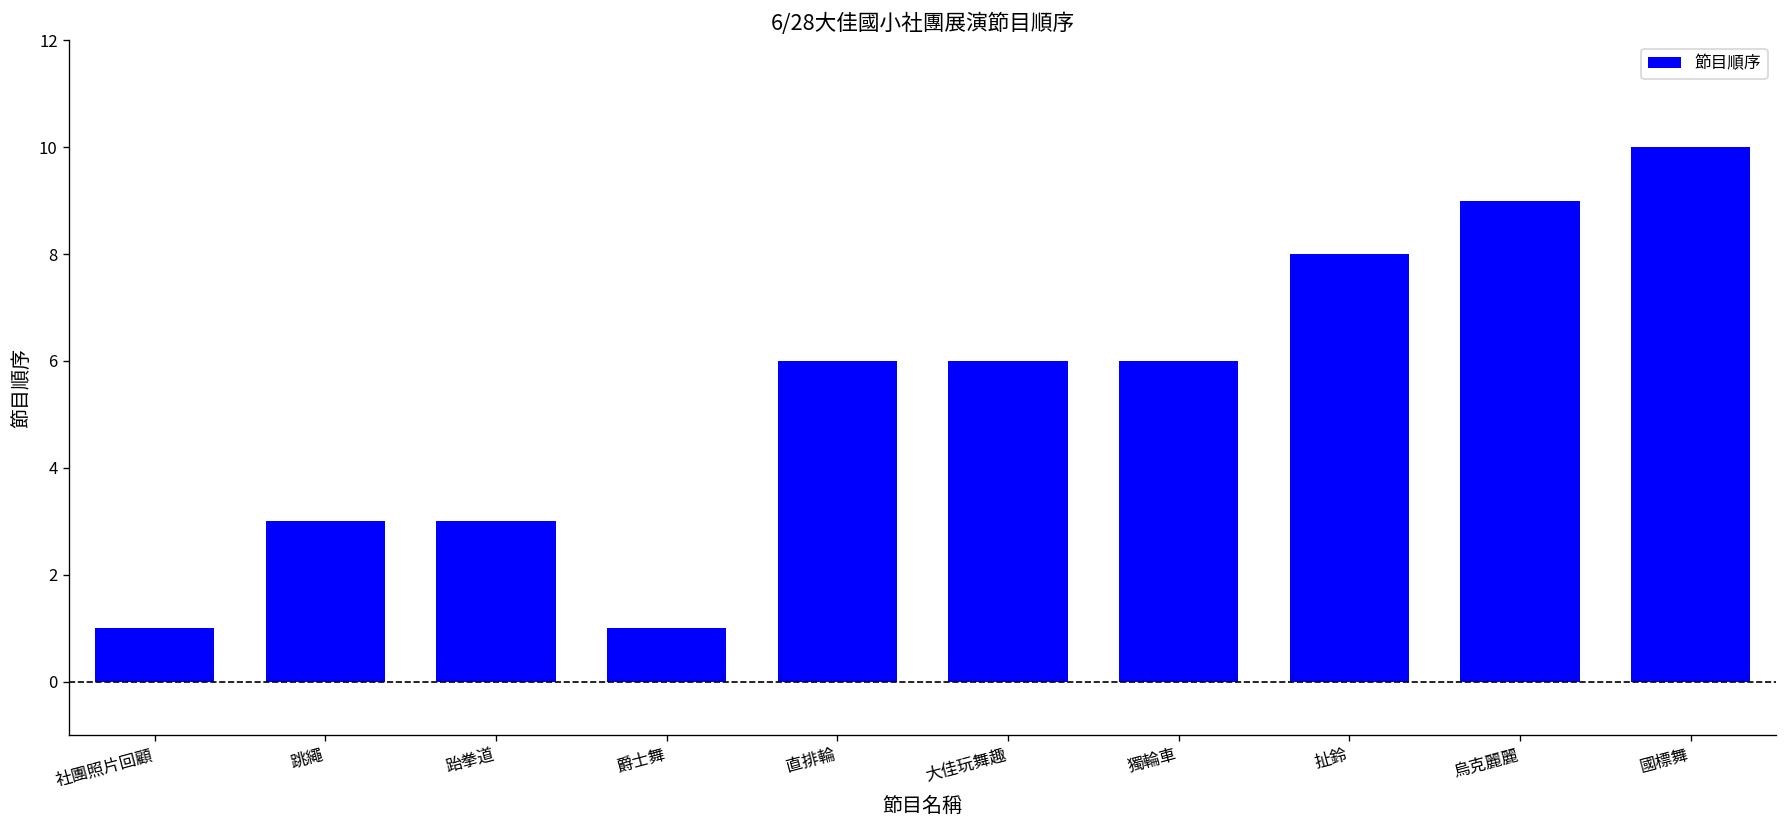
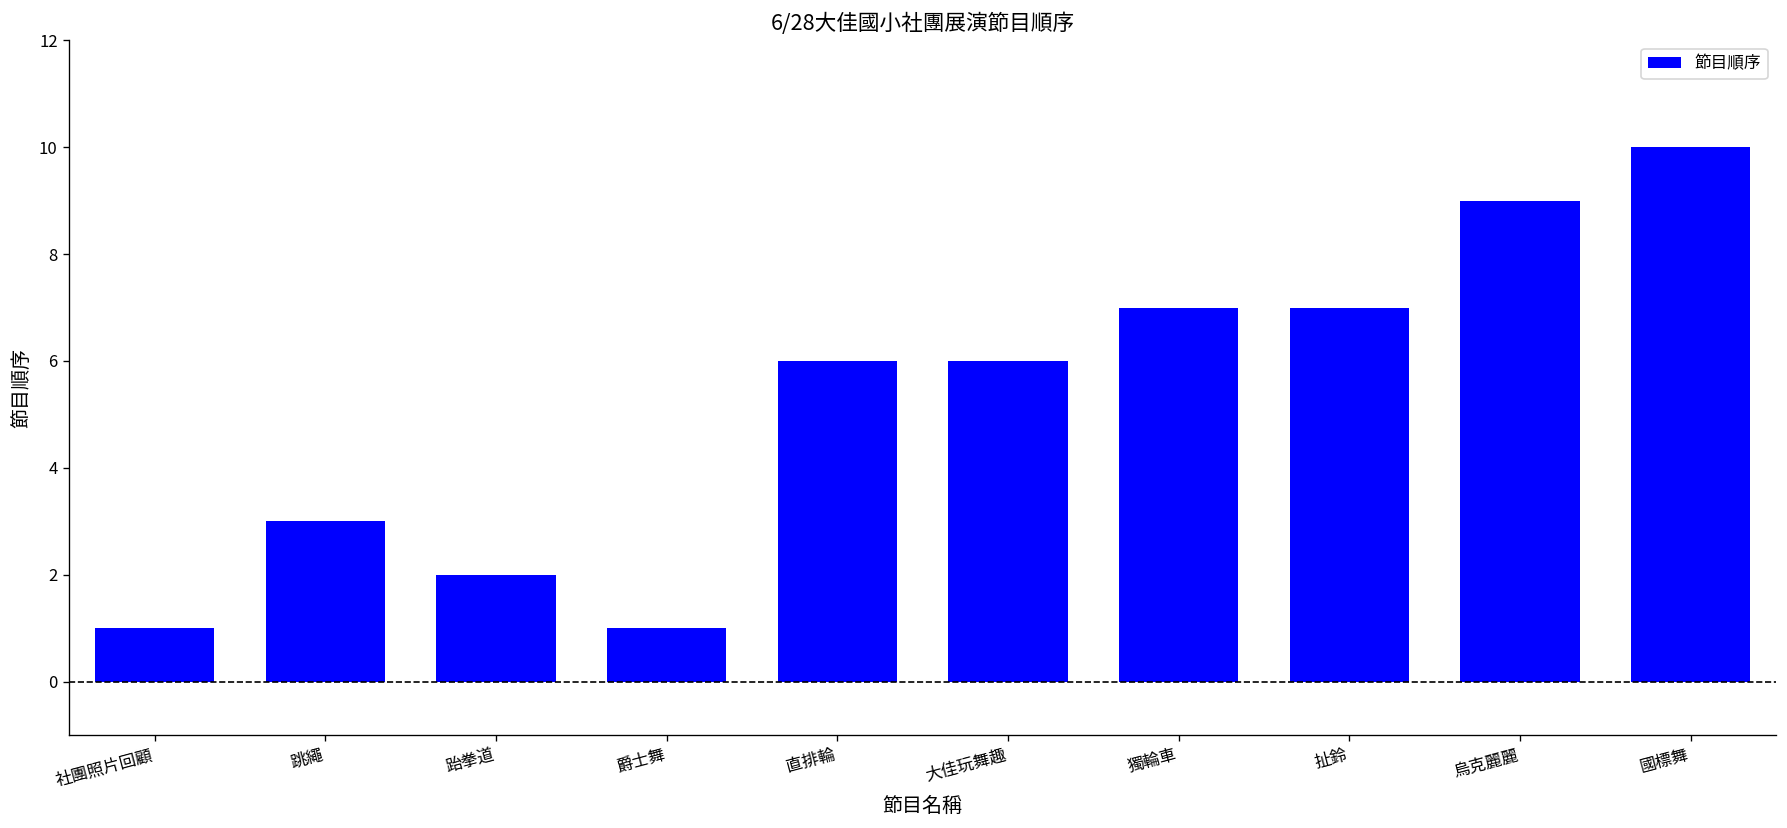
  {
    "社團照片回顧": 1,
    "跳繩": 3,
-   "跆拳道": 3,
+   "跆拳道": 2,
    "爵士舞": 1,
    "直排輪": 6,
    "大佳玩舞趣": 6,
-   "獨輪車": 6,
-   "扯鈴": 8,
+   "獨輪車": 7,
+   "扯鈴": 7,
    "烏克麗麗": 9,
    "國標舞": 10
  }
